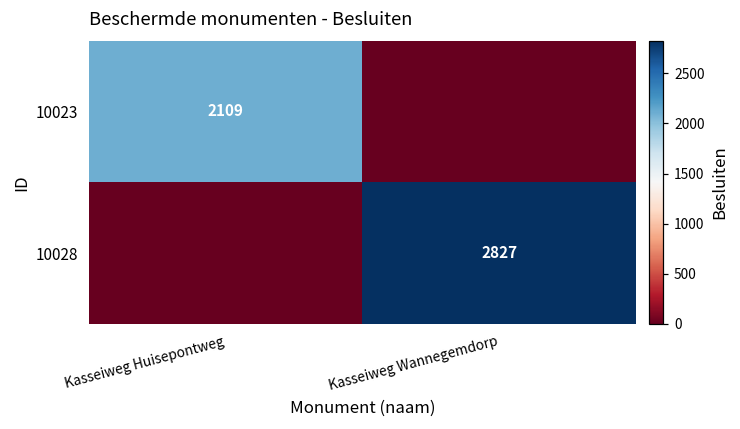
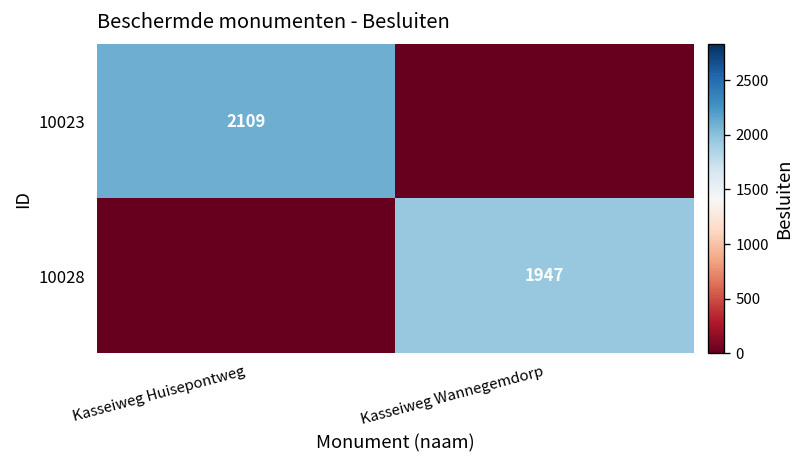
  {
    "10023": {
      "Kasseiweg Huisepontweg": 2109
    },
    "10028": {
-     "Kasseiweg Wannegemdorp": 2827
+     "Kasseiweg Wannegemdorp": 1947
    }
  }
